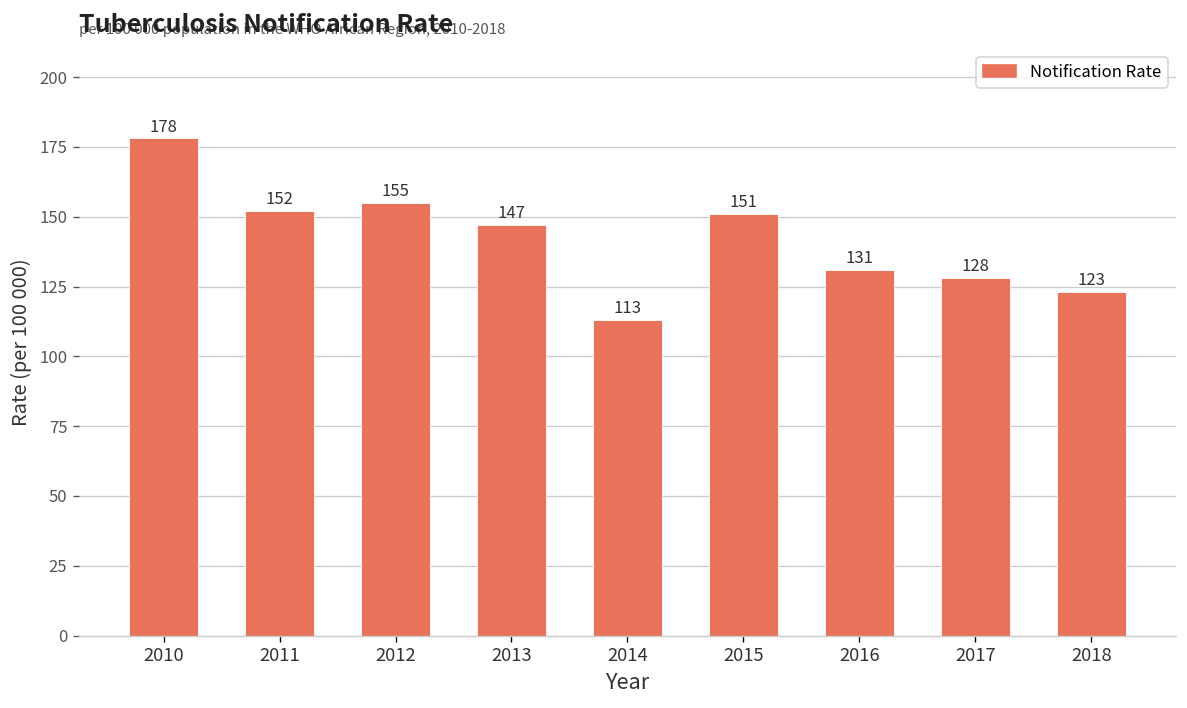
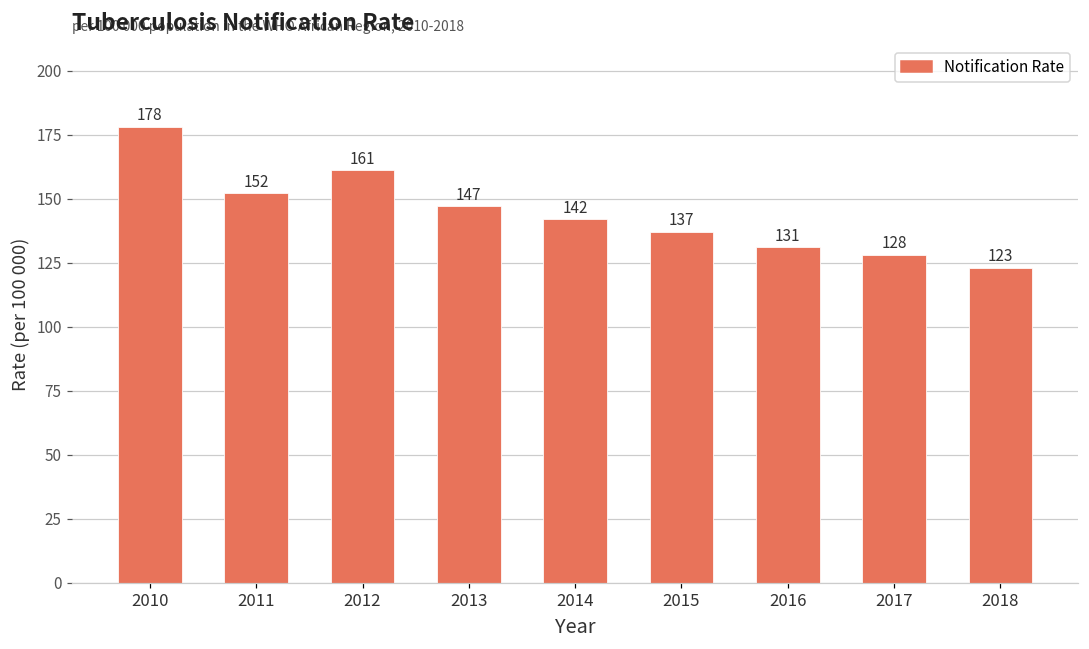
  {
    "2010": 178,
    "2011": 152,
-   "2012": 155,
+   "2012": 161,
    "2013": 147,
-   "2014": 113,
-   "2015": 151,
+   "2014": 142,
+   "2015": 137,
    "2016": 131,
    "2017": 128,
    "2018": 123
  }
